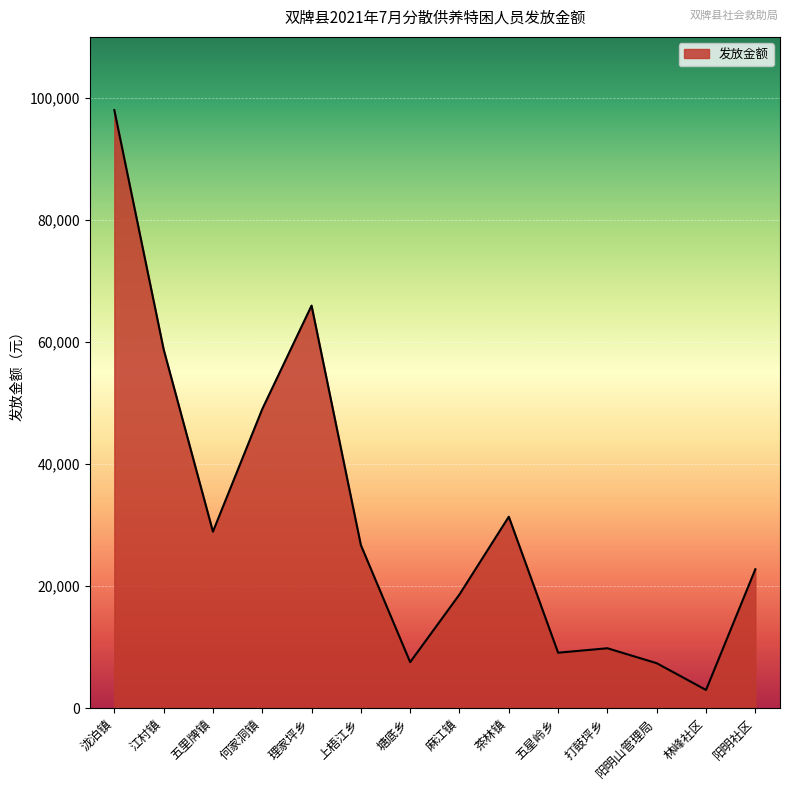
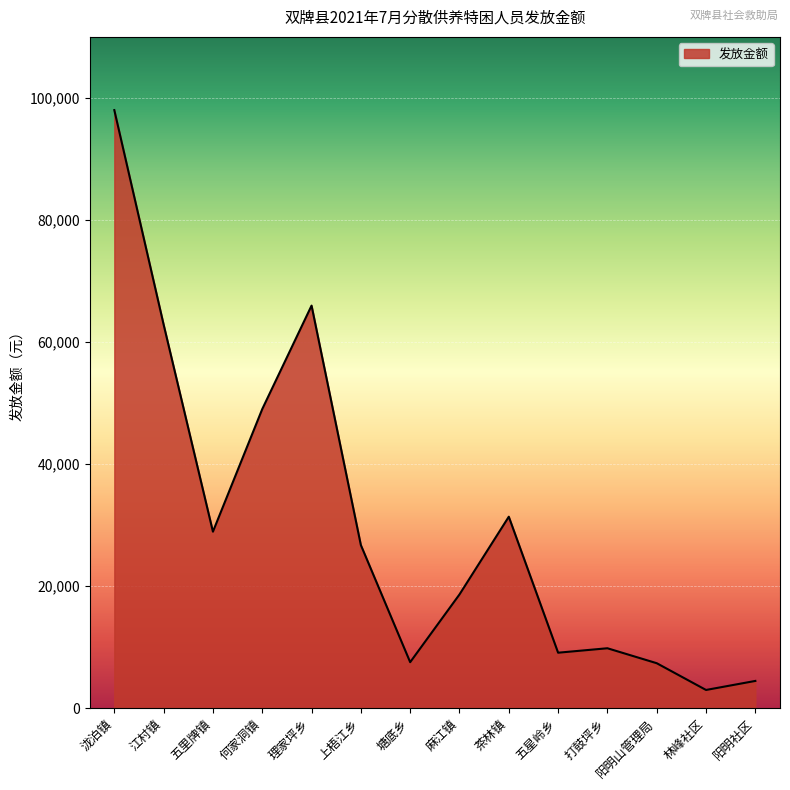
  {
    "泷泊镇": "98,000",
-   "江村镇": "59,000",
+   "江村镇": "63,000",
    "五里牌镇": "29,000",
    "何家洞镇": "49,000",
    "理家坪乡": "66,000",
    "上梧江乡": "27,000",
    "塘底乡": "8,000",
    "麻江镇": "19,000",
    "茶林镇": "31,000",
    "五星岭乡": "9,000",
    "打鼓坪乡": "10,000",
    "阳明山管理局": "7,000",
    "林峰社区": "3,000",
-   "阳明社区": "23,000"
+   "阳明社区": "4,000"
  }
